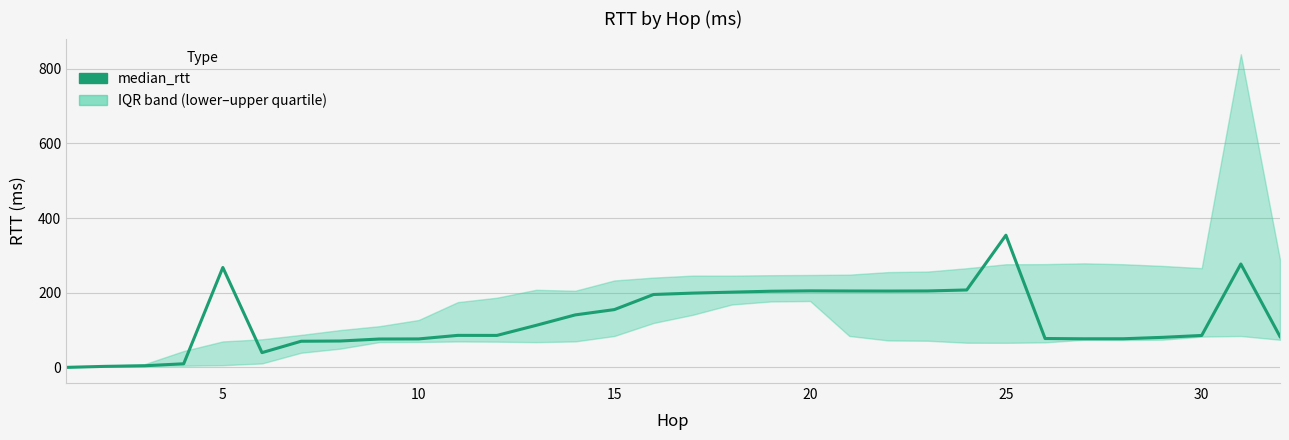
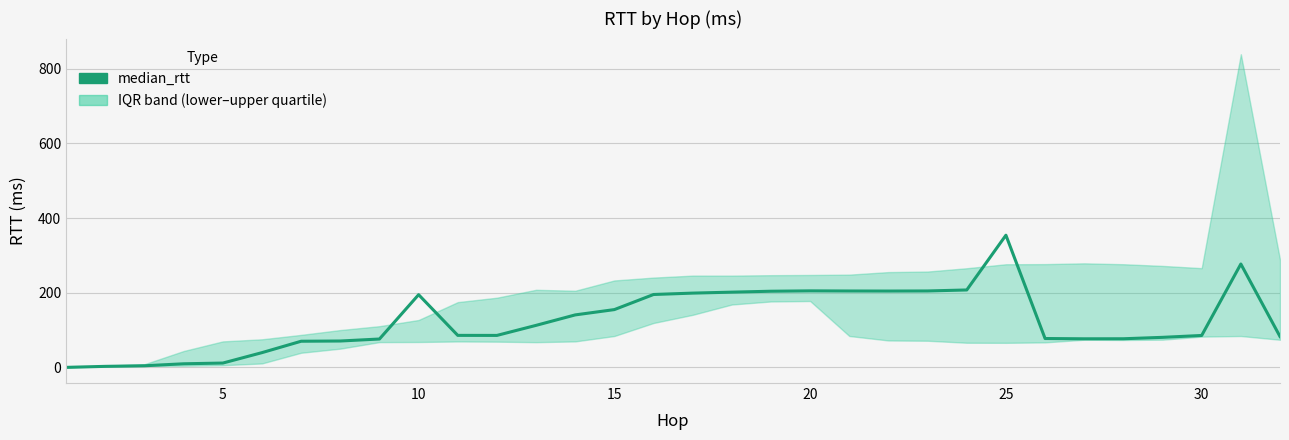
  {
    "median_rtt": {
-     "5": 270,
-     "10": 80,
+     "5": 10,
+     "10": 190,
      "15": 150,
      "20": 210,
      "25": 350,
      "30": 90
    }
  }
